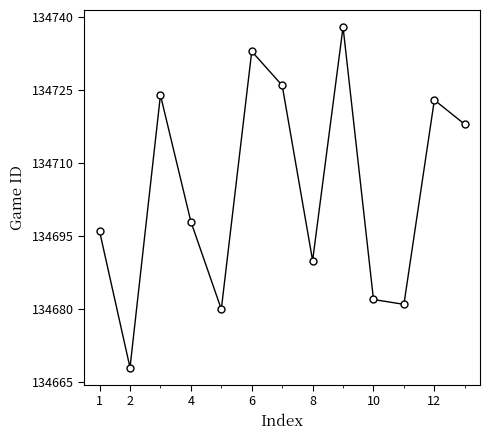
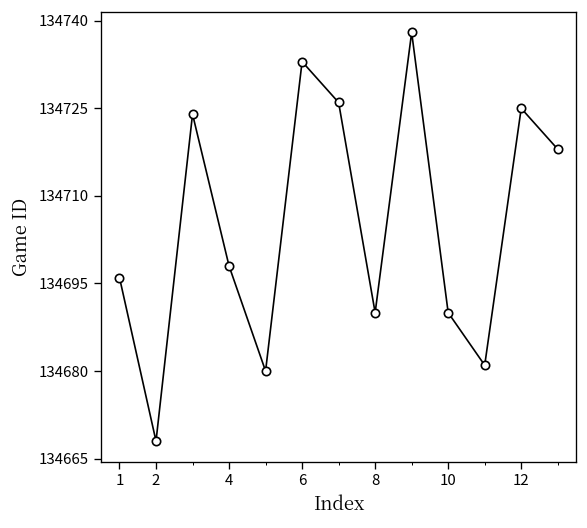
  {
    "1": 134696,
    "2": 134668,
    "4": 134698,
    "6": 134733,
    "8": 134690,
-   "10": 134682,
-   "12": 134723
+   "10": 134690,
+   "12": 134725
  }
